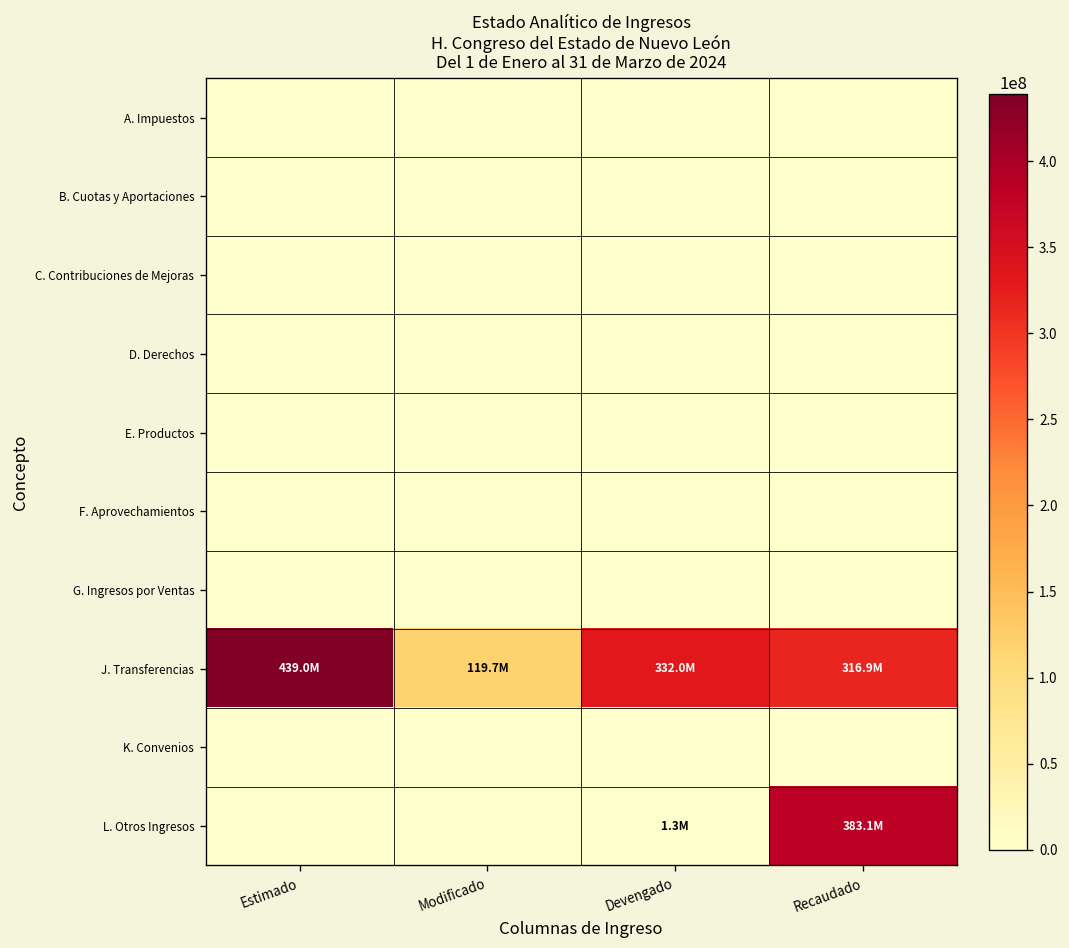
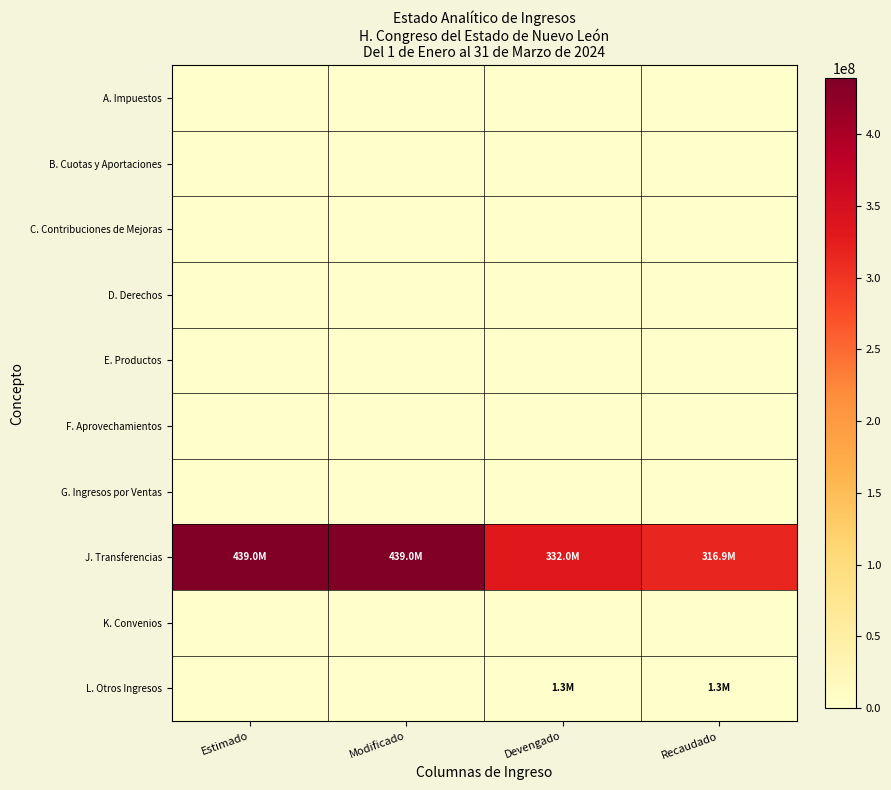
  {
    "J. Transferencias": {
      "Estimado": "439.0M",
-     "Modificado": "119.7M",
+     "Modificado": "439.0M",
      "Devengado": "332.0M",
      "Recaudado": "316.9M"
    },
    "L. Otros Ingresos": {
      "Devengado": "1.3M",
-     "Recaudado": "383.1M"
+     "Recaudado": "1.3M"
    }
  }
